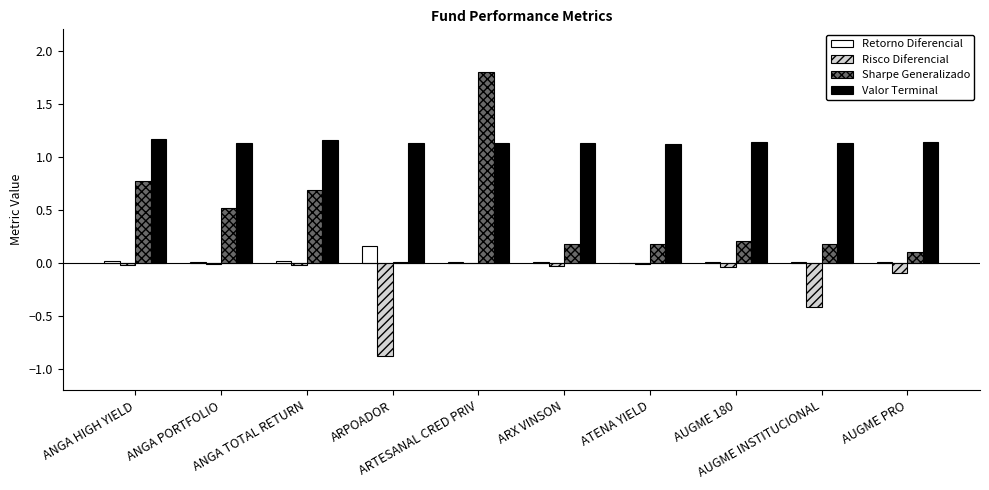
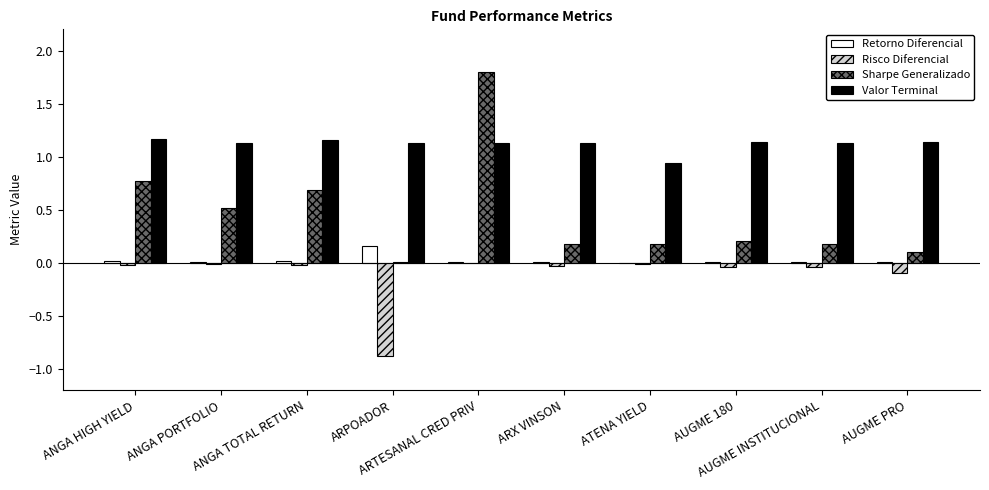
  {
    "Retorno Diferencial": {
      "ARPOADOR": 0.16
    },
    "Risco Diferencial": {
      "ARPOADOR": -0.88,
      "ARX VINSON": -0.03,
      "AUGME 180": -0.04,
-     "AUGME INSTITUCIONAL": -0.42,
+     "AUGME INSTITUCIONAL": -0.04,
      "AUGME PRO": -0.09
    },
    "Sharpe Generalizado": {
      "ANGA HIGH YIELD": 0.77,
      "ANGA PORTFOLIO": 0.52,
      "ANGA TOTAL RETURN": 0.68,
      "ARTESANAL CRED PRIV": 1.80,
      "ARX VINSON": 0.18,
      "ATENA YIELD": 0.18,
      "AUGME 180": 0.20,
      "AUGME INSTITUCIONAL": 0.18,
      "AUGME PRO": 0.10
    },
    "Valor Terminal": {
      "ANGA HIGH YIELD": 1.16,
      "ANGA PORTFOLIO": 1.13,
      "ANGA TOTAL RETURN": 1.15,
      "ARPOADOR": 1.13,
      "ARTESANAL CRED PRIV": 1.13,
      "ARX VINSON": 1.13,
-     "ATENA YIELD": 1.12,
+     "ATENA YIELD": 0.94,
      "AUGME 180": 1.14,
      "AUGME INSTITUCIONAL": 1.13,
      "AUGME PRO": 1.14
    }
  }
